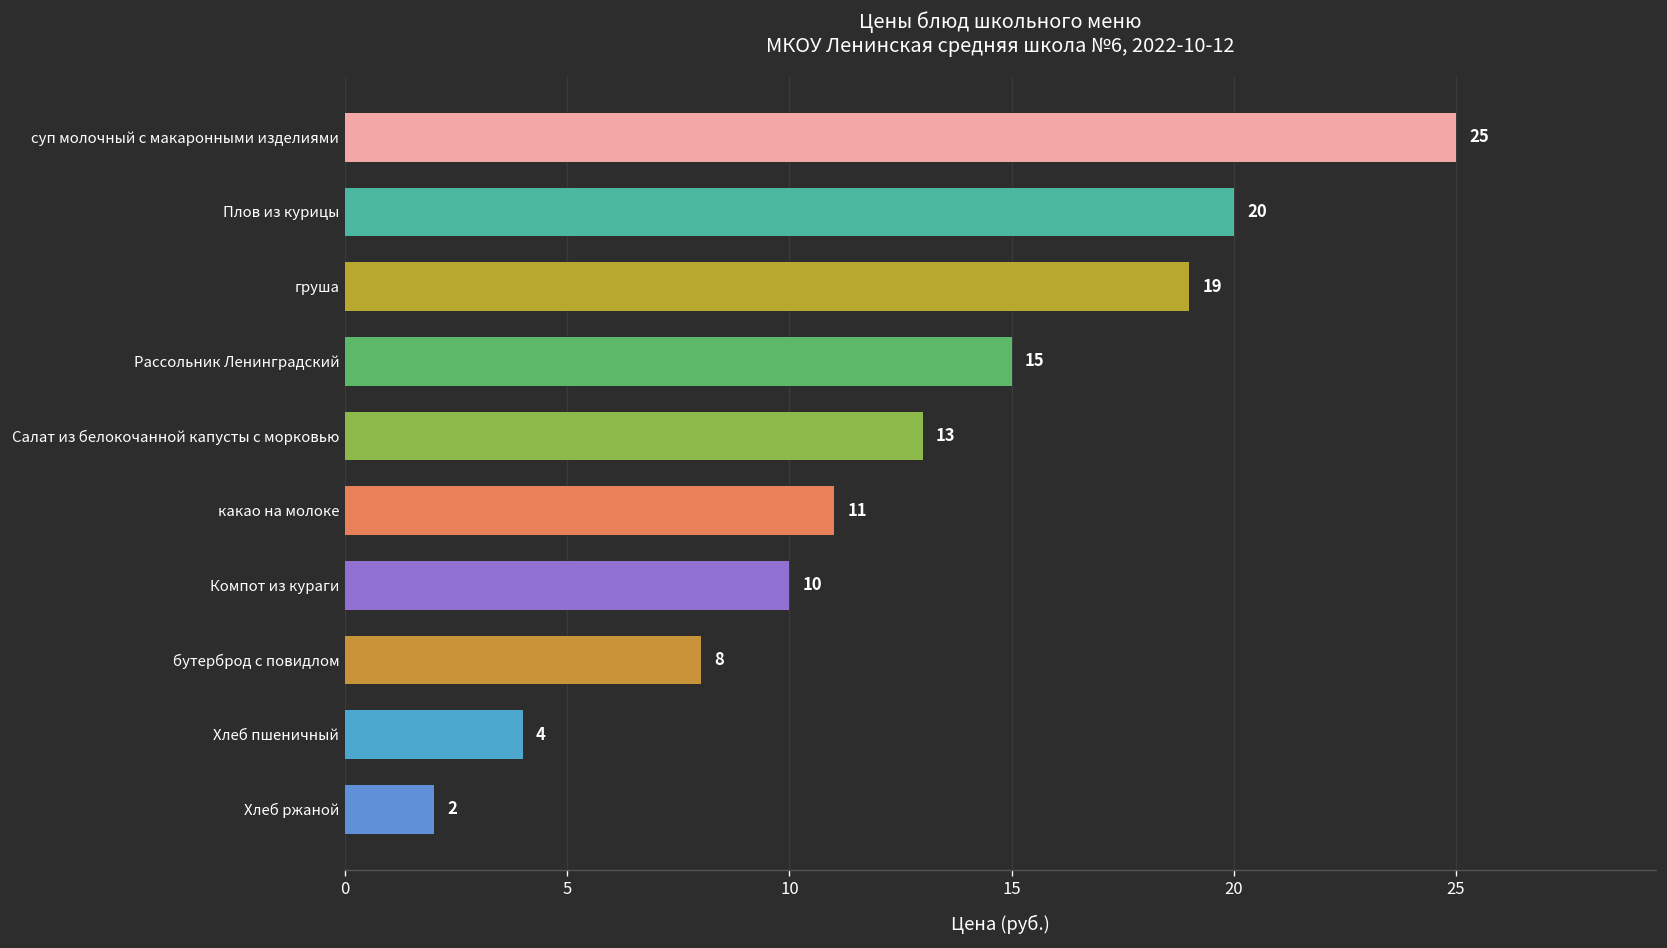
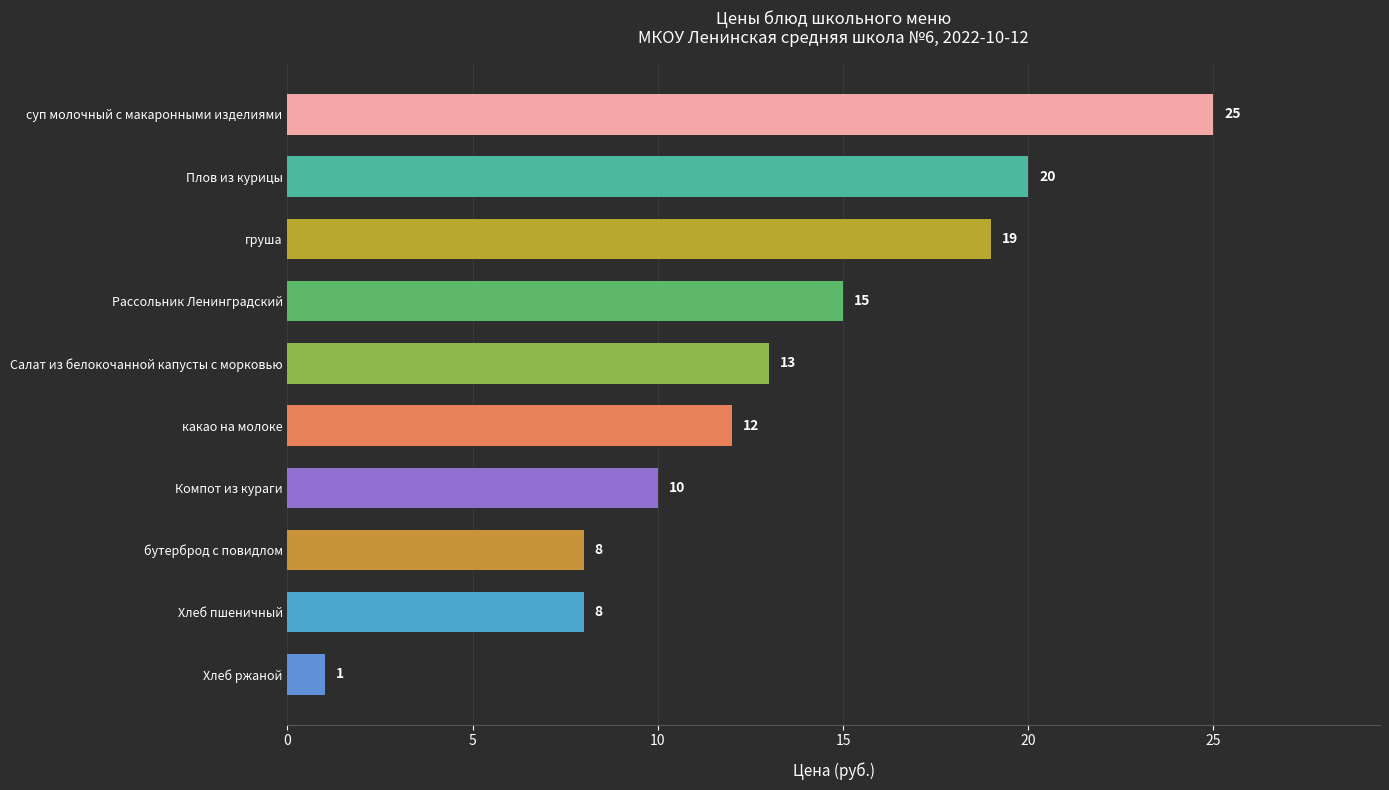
  {
    "суп молочный с макаронными изделиями": 25,
    "Плов из курицы": 20,
    "груша": 19,
    "Рассольник Ленинградский": 15,
    "Салат из белокочанной капусты с морковью": 13,
-   "какао на молоке": 11,
+   "какао на молоке": 12,
    "Компот из кураги": 10,
    "бутерброд с повидлом": 8,
-   "Хлеб пшеничный": 4,
-   "Хлеб ржаной": 2
+   "Хлеб пшеничный": 8,
+   "Хлеб ржаной": 1
  }
